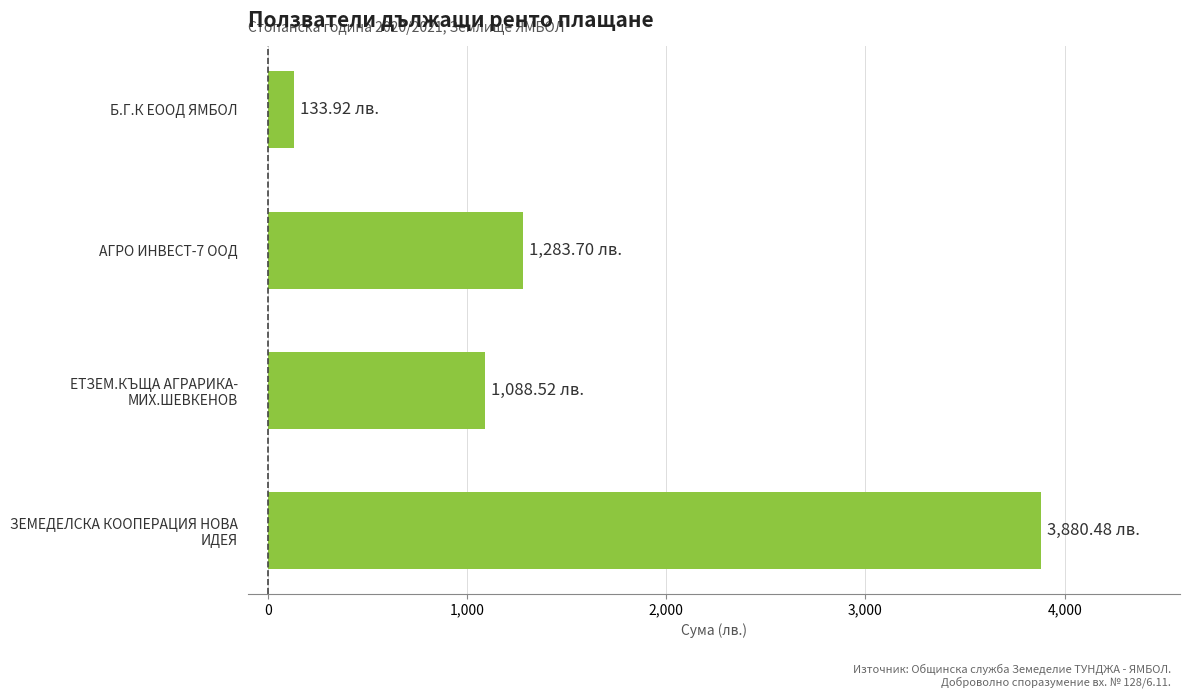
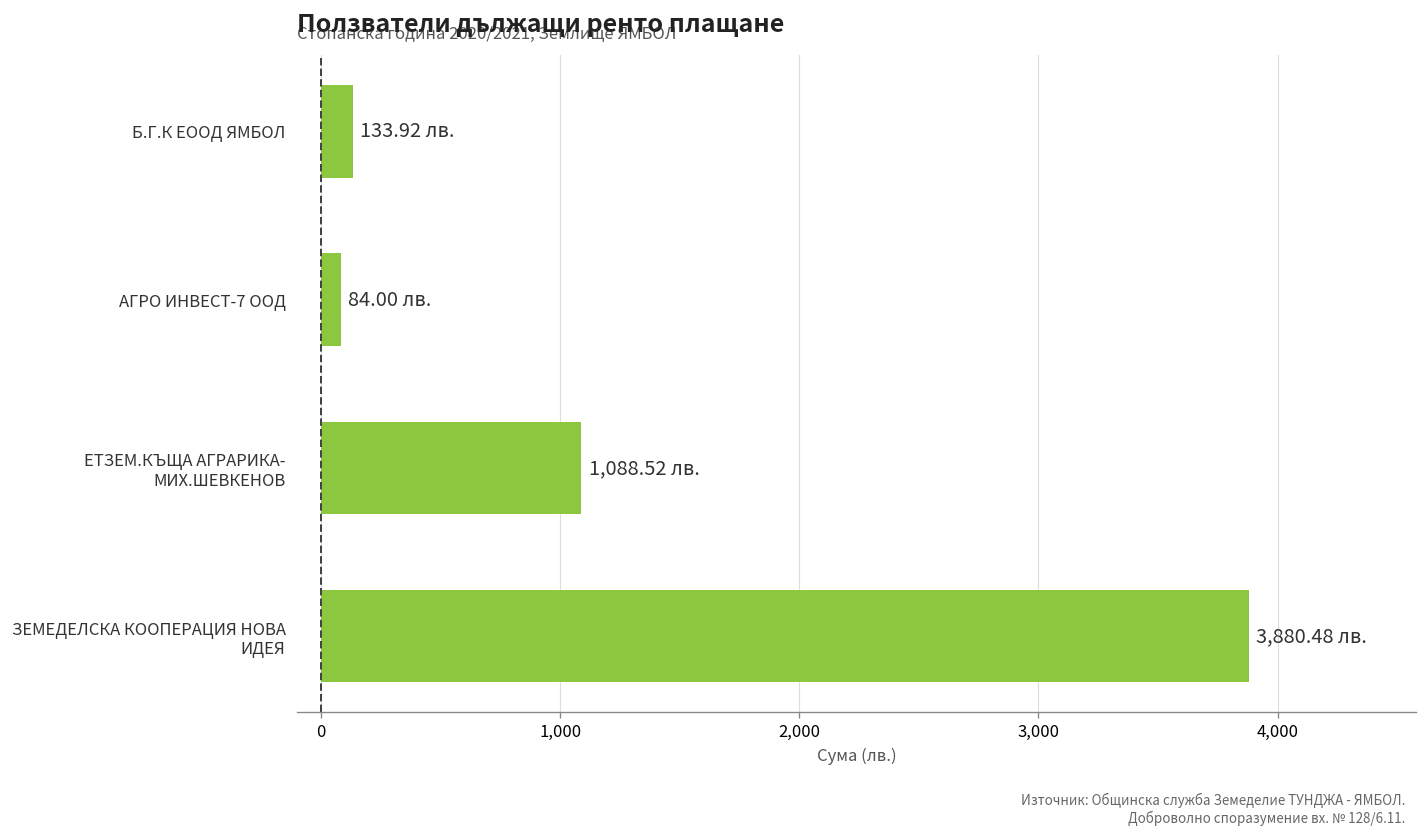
  {
    "Б.Г.К ЕООД ЯМБОЛ": "133.92",
-   "АГРО ИНВЕСТ-7 ООД": "1,283.70",
+   "АГРО ИНВЕСТ-7 ООД": "84.00",
    "ЕТЗЕМ.КЪЩА АГРАРИКА- МИХ.ШЕВКЕНОВ": "1,088.52",
    "ЗЕМЕДЕЛСКА КООПЕРАЦИЯ НОВА ИДЕЯ": "3,880.48"
  }
